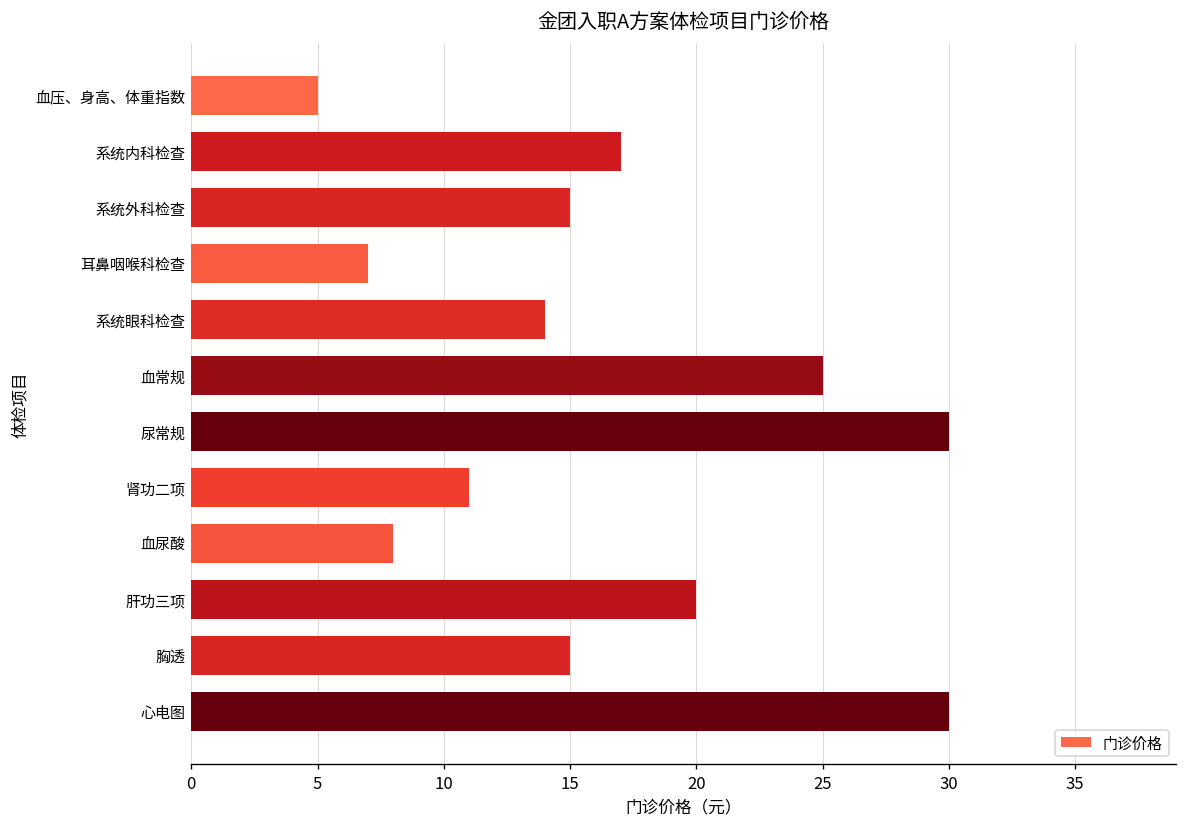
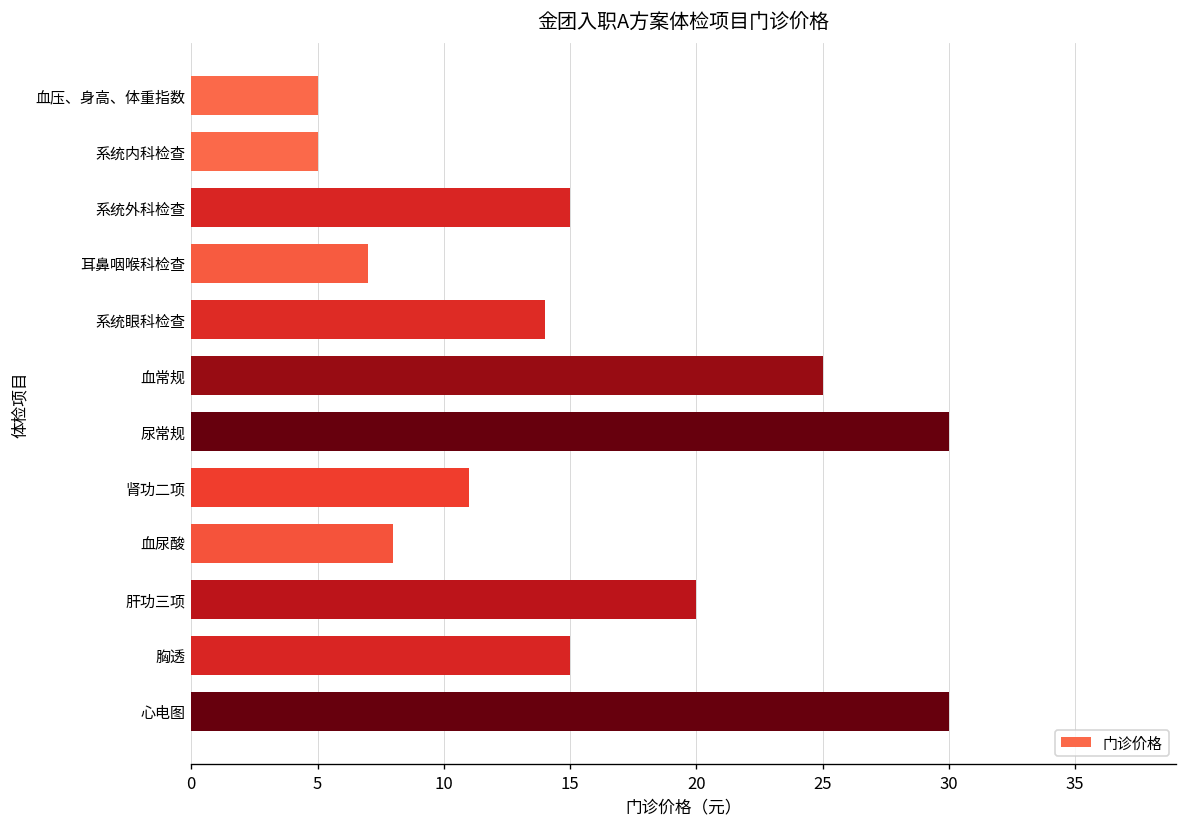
  {
    "血压、身高、体重指数": 5,
-   "系统内科检查": 17,
+   "系统内科检查": 5,
    "系统外科检查": 15,
    "耳鼻咽喉科检查": 7,
    "系统眼科检查": 14,
    "血常规": 25,
    "尿常规": 30,
    "肾功二项": 11,
    "血尿酸": 8,
    "肝功三项": 20,
    "胸透": 15,
    "心电图": 30
  }
